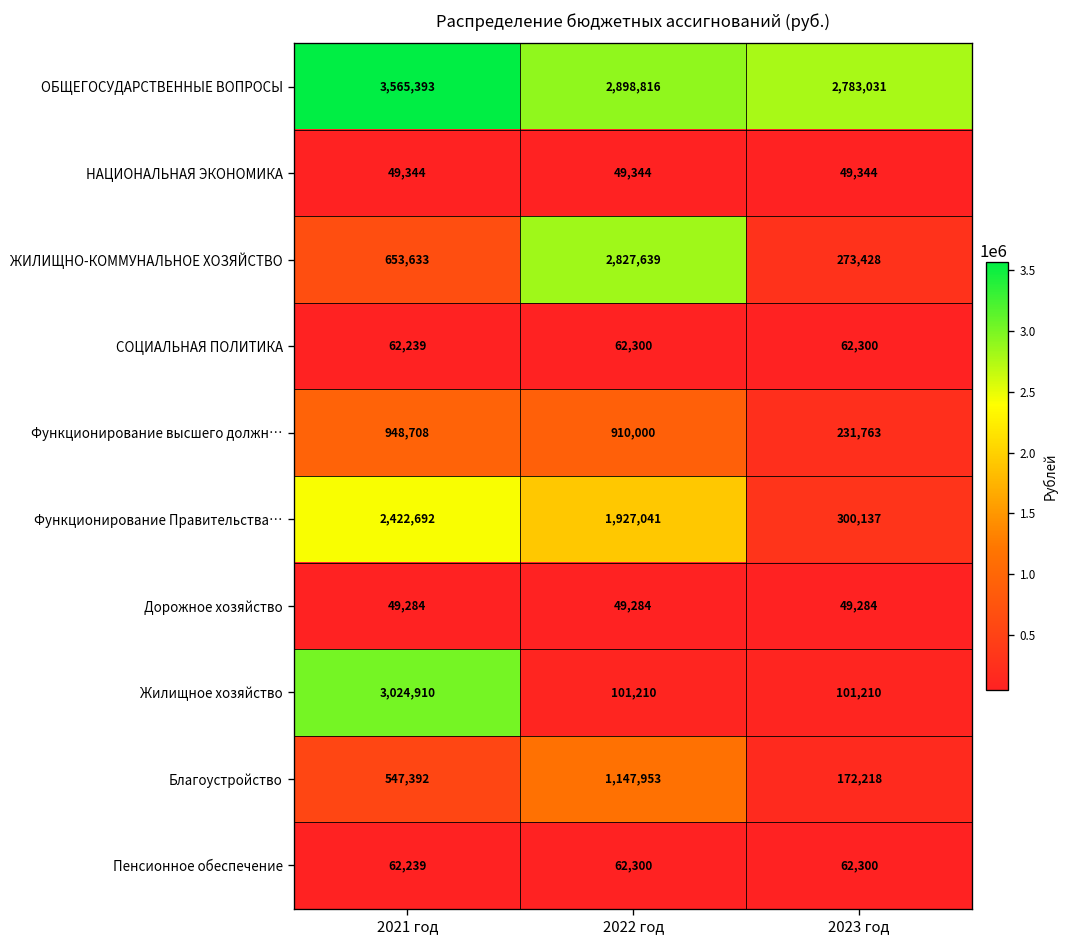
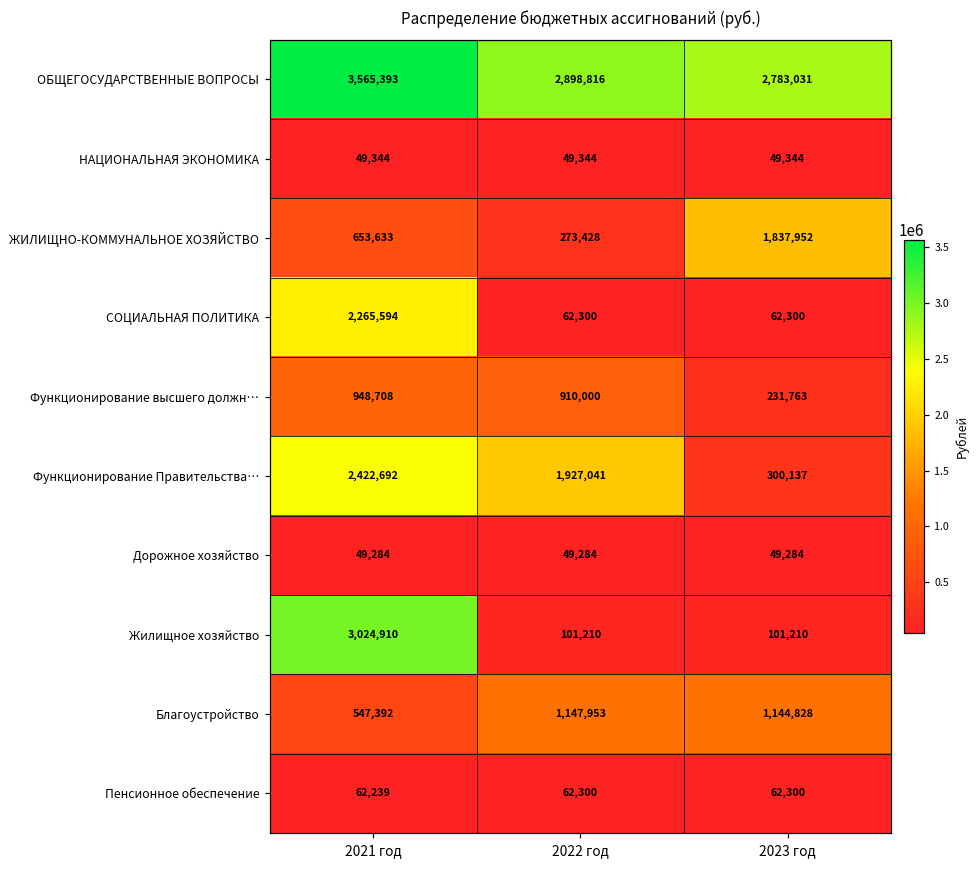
  {
    "ОБЩЕГОСУДАРСТВЕННЫЕ ВОПРОСЫ": {
      "2021 год": "3,565,393",
      "2022 год": "2,898,816",
      "2023 год": "2,783,031"
    },
    "НАЦИОНАЛЬНАЯ ЭКОНОМИКА": {
      "2021 год": "49,344",
      "2022 год": "49,344",
      "2023 год": "49,344"
    },
    "ЖИЛИЩНО-КОММУНАЛЬНОЕ ХОЗЯЙСТВО": {
      "2021 год": "653,633",
-     "2022 год": "2,827,639",
-     "2023 год": "273,428"
+     "2022 год": "273,428",
+     "2023 год": "1,837,952"
    },
    "СОЦИАЛЬНАЯ ПОЛИТИКА": {
-     "2021 год": "62,239",
+     "2021 год": "2,265,594",
      "2022 год": "62,300",
      "2023 год": "62,300"
    },
    "Функционирование высшего должн…": {
      "2021 год": "948,708",
      "2022 год": "910,000",
      "2023 год": "231,763"
    },
    "Функционирование Правительства…": {
      "2021 год": "2,422,692",
      "2022 год": "1,927,041",
      "2023 год": "300,137"
    },
    "Дорожное хозяйство": {
      "2021 год": "49,284",
      "2022 год": "49,284",
      "2023 год": "49,284"
    },
    "Жилищное хозяйство": {
      "2021 год": "3,024,910",
      "2022 год": "101,210",
      "2023 год": "101,210"
    },
    "Благоустройство": {
      "2021 год": "547,392",
      "2022 год": "1,147,953",
-     "2023 год": "172,218"
+     "2023 год": "1,144,828"
    },
    "Пенсионное обеспечение": {
      "2021 год": "62,239",
      "2022 год": "62,300",
      "2023 год": "62,300"
    }
  }
